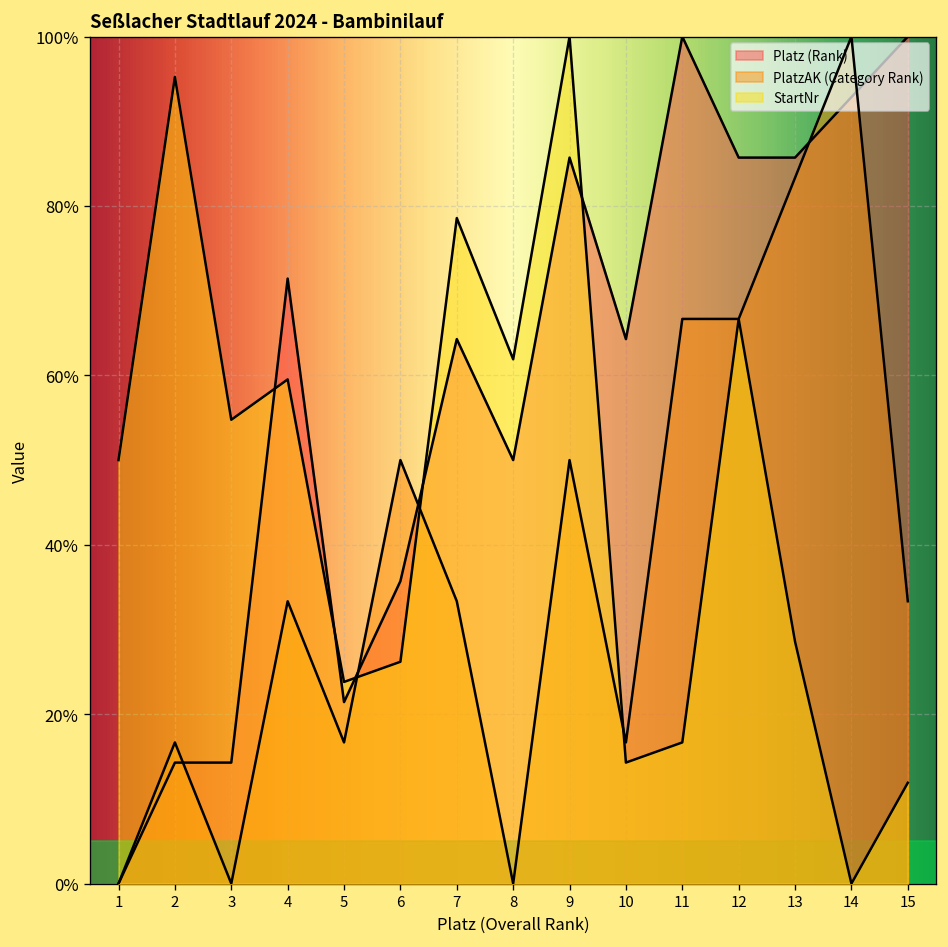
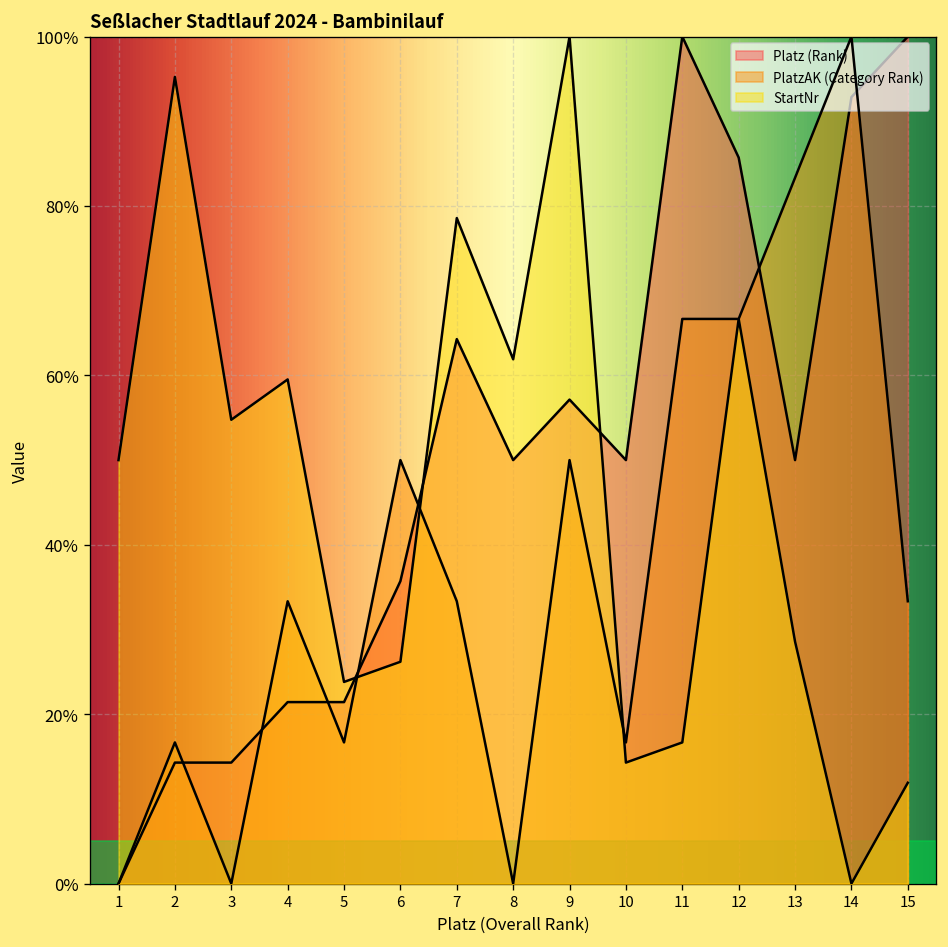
  {
    "Platz (Rank)": {
      "2": "14%",
      "3": "14%",
-     "4": "71%",
+     "4": "21%",
      "5": "21%",
      "6": "36%",
      "7": "64%",
      "8": "50%",
-     "9": "86%",
-     "10": "64%",
+     "9": "57%",
+     "10": "50%",
      "11": "100%",
      "12": "86%",
-     "13": "86%",
+     "13": "50%",
      "15": "100%"
    }
  }
